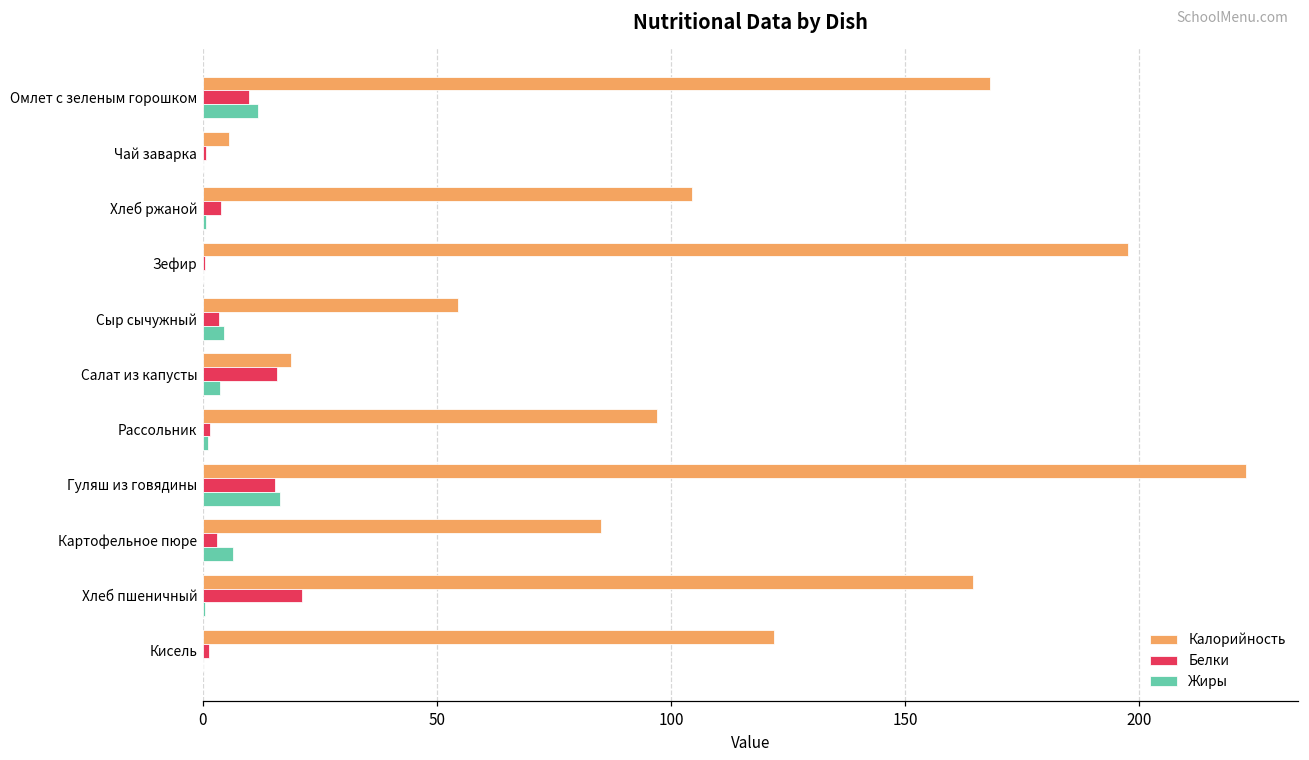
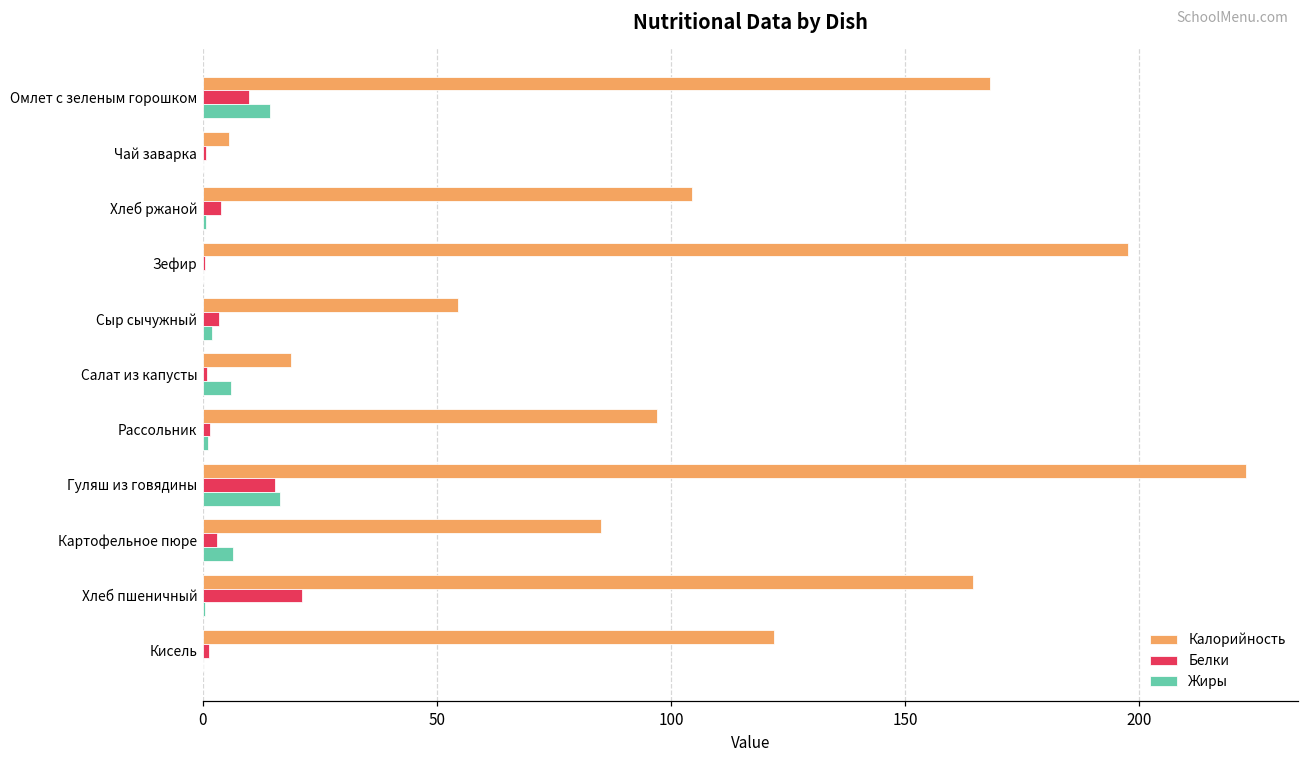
  {
    "Калорийность": {
      "Омлет с зеленым горошком": 168,
      "Чай заварка": 6,
      "Хлеб ржаной": 104,
      "Зефир": 198,
      "Сыр сычужный": 55,
      "Салат из капусты": 19,
      "Рассольник": 97,
      "Гуляш из говядины": 223,
      "Картофельное пюре": 85,
      "Хлеб пшеничный": 165,
      "Кисель": 122
    },
    "Белки": {
      "Омлет с зеленым горошком": 10,
      "Чай заварка": 1,
      "Хлеб ржаной": 4,
      "Сыр сычужный": 4,
-     "Салат из капусты": 16,
+     "Салат из капусты": 1,
      "Рассольник": 2,
      "Гуляш из говядины": 15,
      "Картофельное пюре": 3,
      "Хлеб пшеничный": 21,
      "Кисель": 1
    },
    "Жиры": {
-     "Омлет с зеленым горошком": 12,
+     "Омлет с зеленым горошком": 15,
      "Хлеб ржаной": 1,
-     "Сыр сычужный": 5,
-     "Салат из капусты": 4,
+     "Сыр сычужный": 2,
+     "Салат из капусты": 6,
      "Рассольник": 1,
      "Гуляш из говядины": 17,
      "Картофельное пюре": 7
    }
  }
